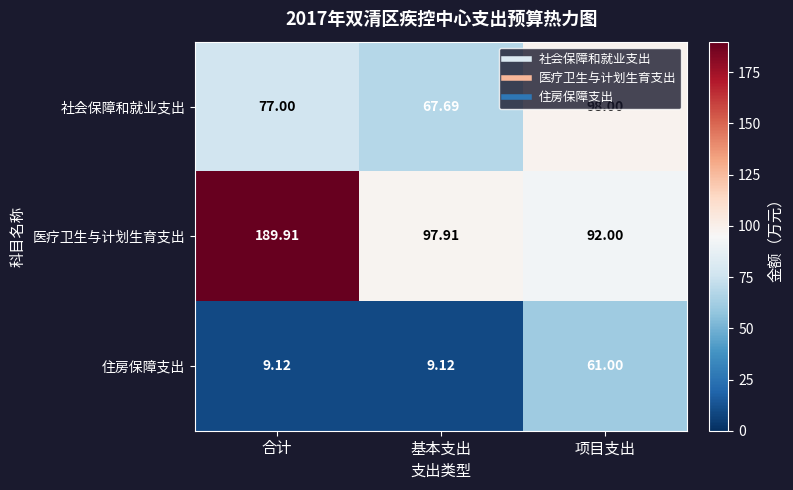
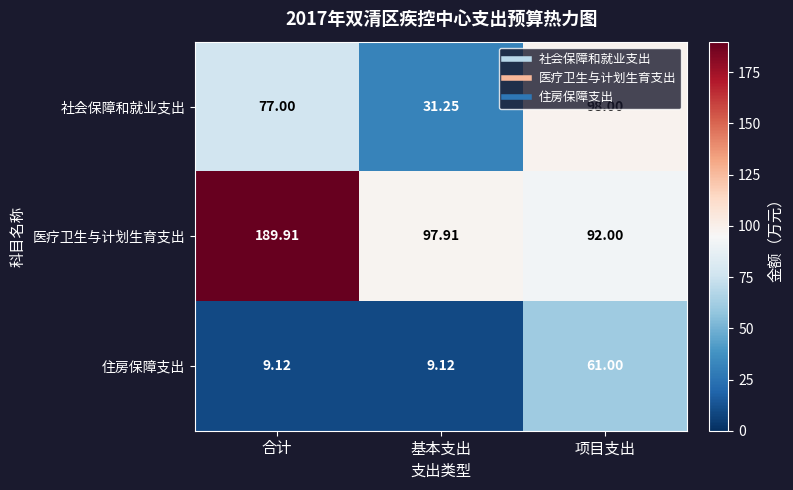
  {
    "社会保障和就业支出": {
      "合计": 77.00,
-     "基本支出": 67.69
+     "基本支出": 31.25
    },
    "医疗卫生与计划生育支出": {
      "合计": 189.91,
      "基本支出": 97.91,
      "项目支出": 92.00
    },
    "住房保障支出": {
      "合计": 9.12,
      "基本支出": 9.12,
      "项目支出": 61.00
    }
  }
